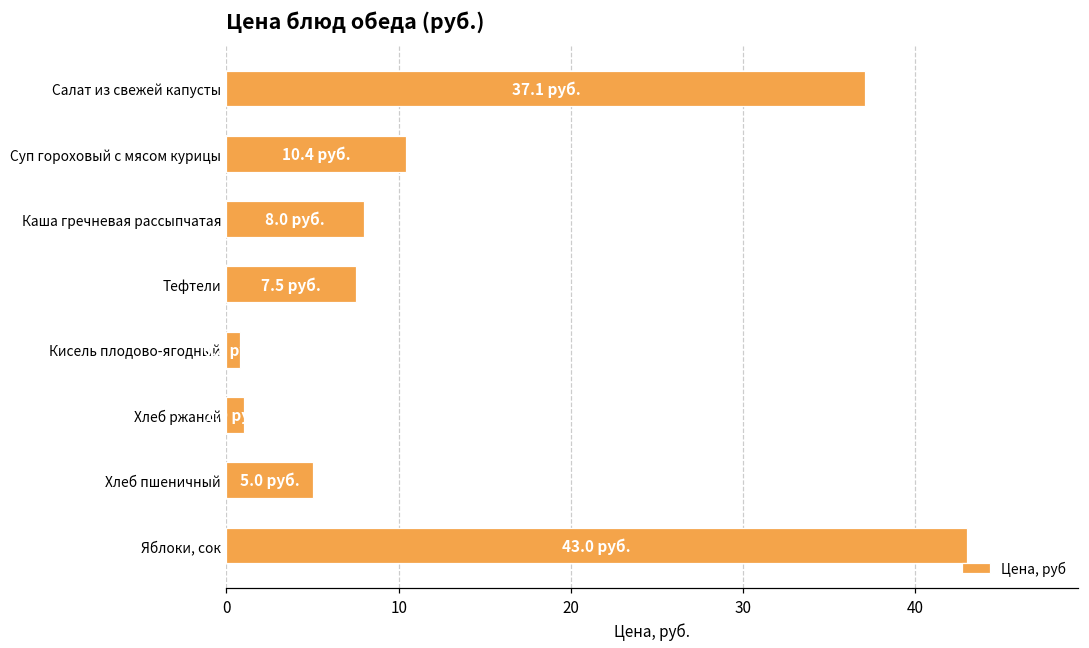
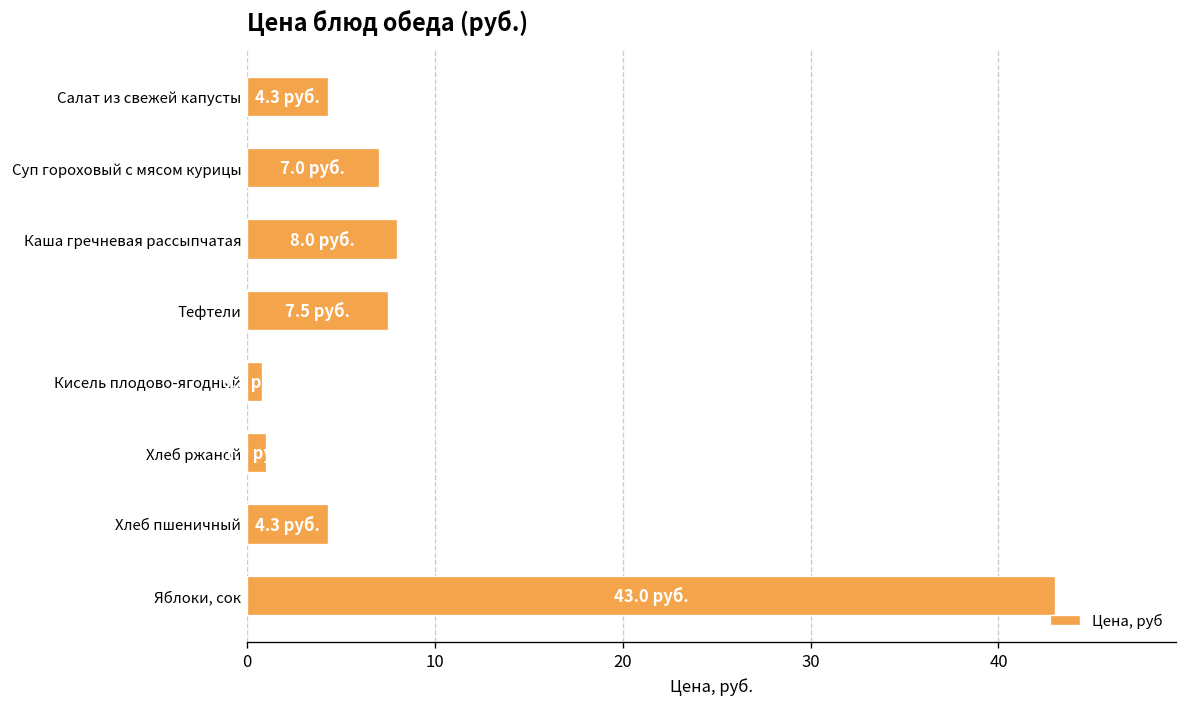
  {
-   "Салат из свежей капусты": 37.1,
-   "Суп гороховый с мясом курицы": 10.4,
+   "Салат из свежей капусты": 4.3,
+   "Суп гороховый с мясом курицы": 7.0,
    "Каша гречневая рассыпчатая": 8.0,
    "Тефтели": 7.5,
-   "Хлеб пшеничный": 5.0,
+   "Хлеб пшеничный": 4.3,
    "Яблоки, сок": 43.0
  }
